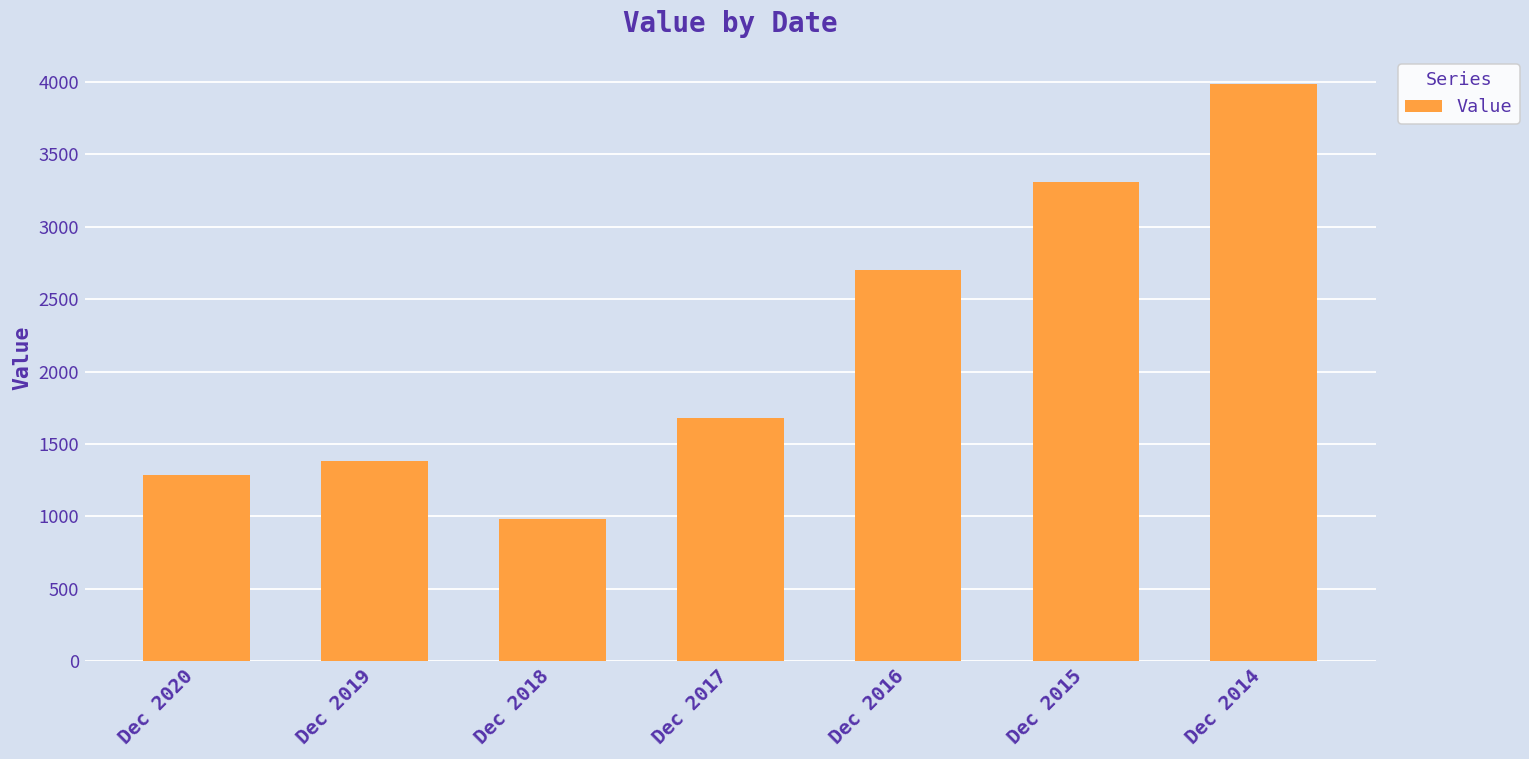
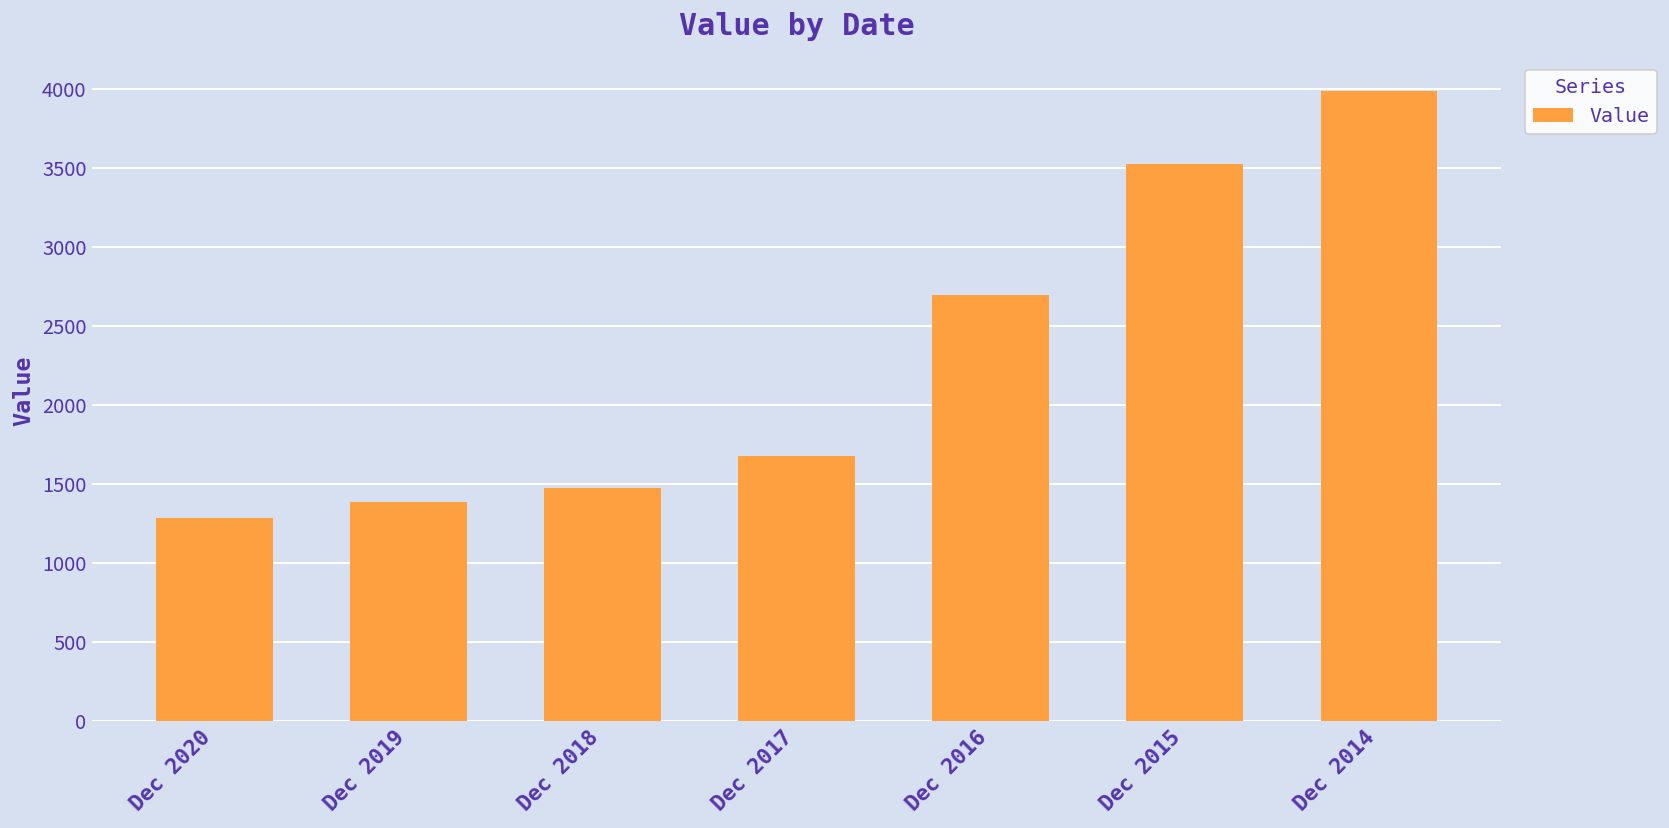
  {
    "Dec 2020": 1280,
    "Dec 2019": 1380,
-   "Dec 2018": 980,
+   "Dec 2018": 1480,
    "Dec 2017": 1680,
    "Dec 2016": 2700,
-   "Dec 2015": 3310,
+   "Dec 2015": 3530,
    "Dec 2014": 3990
  }
